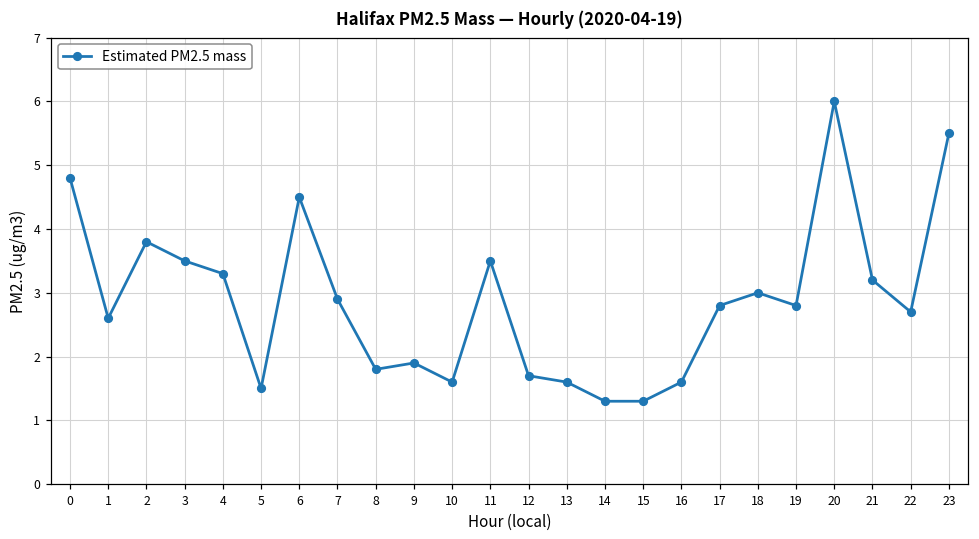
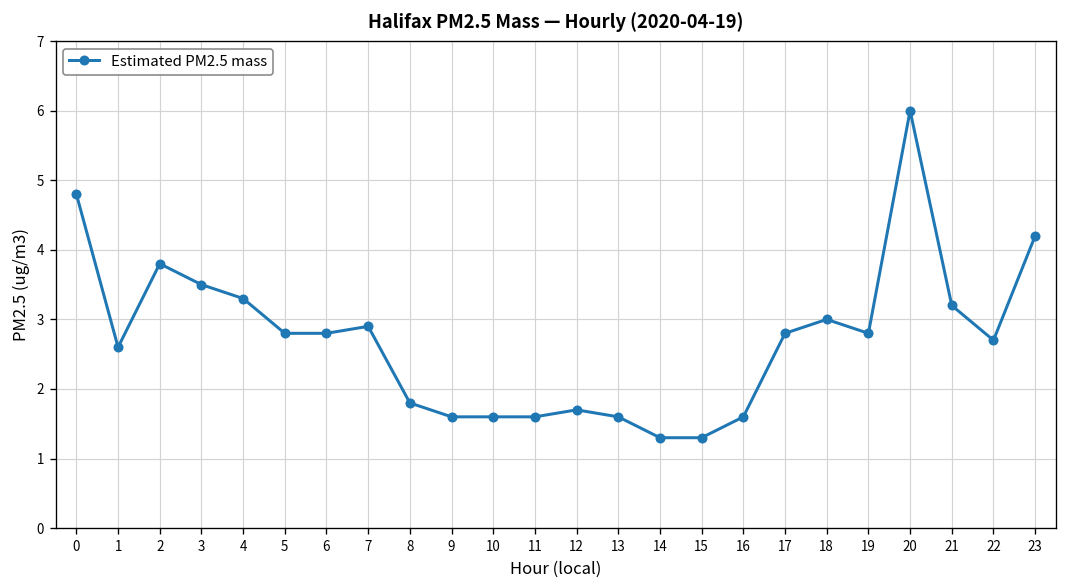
  {
    "0": 4.8,
    "1": 2.6,
    "2": 3.8,
    "3": 3.5,
    "4": 3.3,
-   "5": 1.5,
-   "6": 4.5,
+   "5": 2.8,
+   "6": 2.8,
    "7": 2.9,
    "8": 1.8,
-   "9": 1.9,
+   "9": 1.6,
    "10": 1.6,
-   "11": 3.5,
+   "11": 1.6,
    "12": 1.7,
    "13": 1.6,
    "14": 1.3,
    "15": 1.3,
    "16": 1.6,
    "17": 2.8,
    "18": 3.0,
    "19": 2.8,
    "20": 6.0,
    "21": 3.2,
    "22": 2.7,
-   "23": 5.5
+   "23": 4.2
  }
